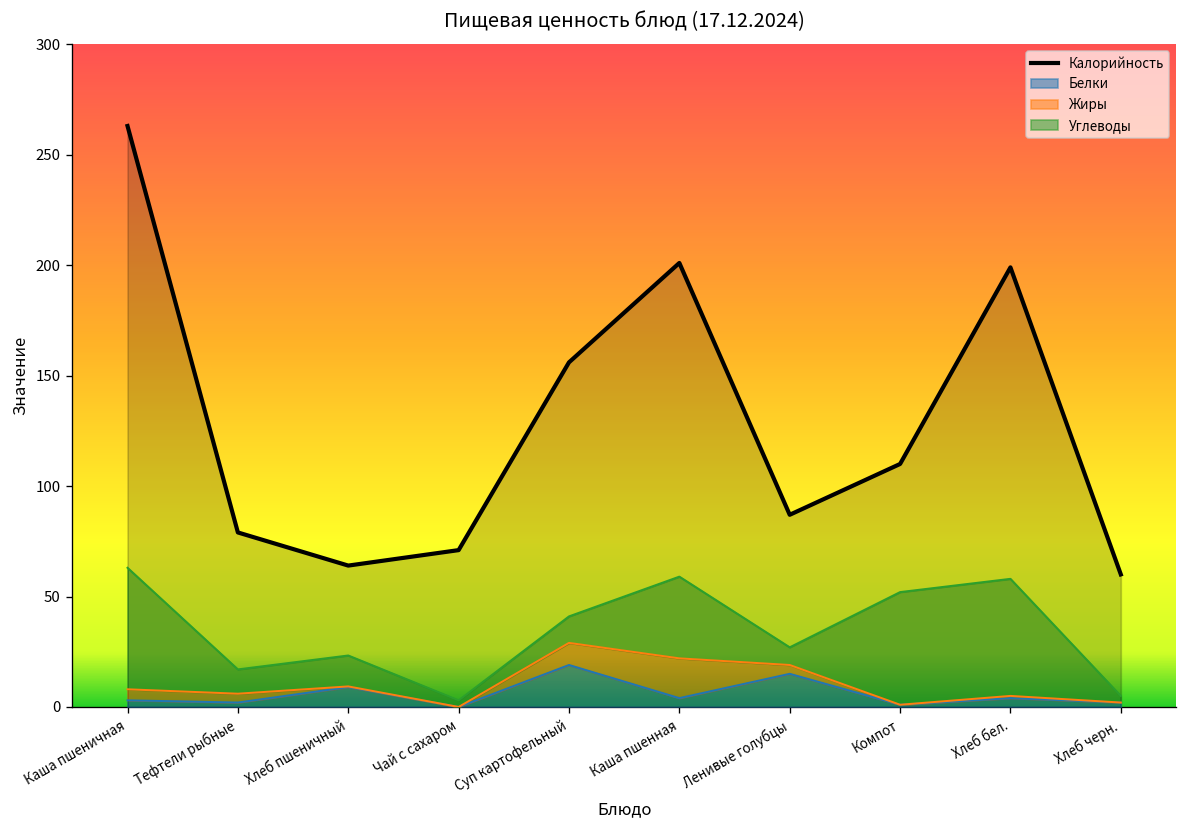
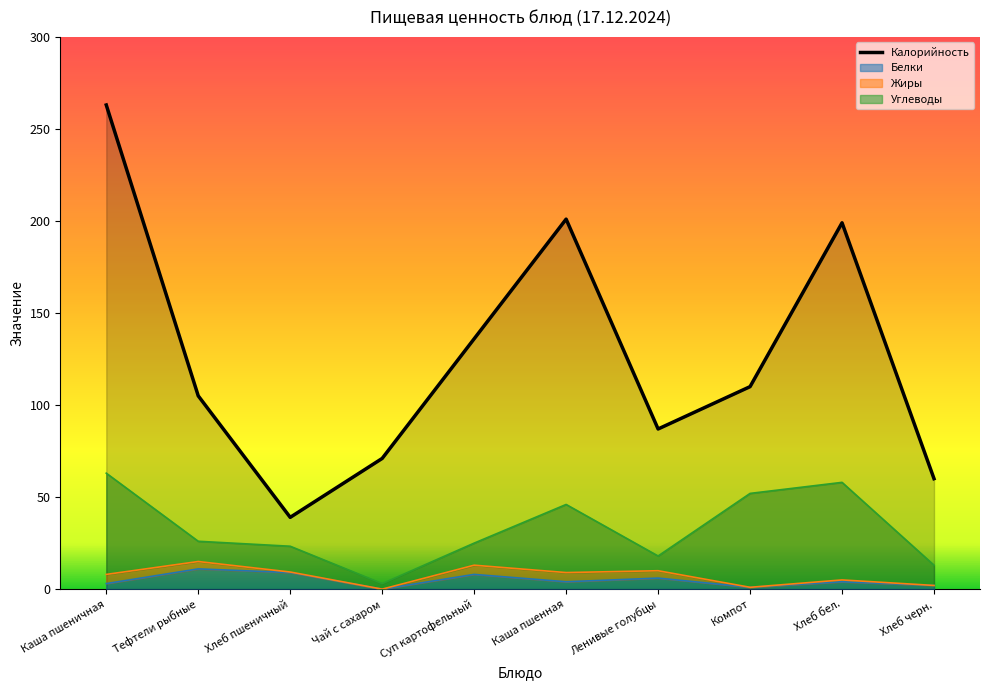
  {
    "Калорийность": {
      "Каша пшеничная": 263,
-     "Тефтели рыбные": 79,
-     "Хлеб пшеничный": 64,
+     "Тефтели рыбные": 105,
+     "Хлеб пшеничный": 39,
      "Чай с сахаром": 71,
-     "Суп картофельный": 156,
+     "Суп картофельный": 136,
      "Каша пшенная": 201,
      "Ленивые голубцы": 87,
      "Компот": 110,
      "Хлеб бел.": 199,
      "Хлеб черн.": 60
    },
    "Белки": {
      "Каша пшеничная": 3,
-     "Тефтели рыбные": 2,
-     "Суп картофельный": 19,
+     "Тефтели рыбные": 11,
+     "Суп картофельный": 8,
      "Каша пшенная": 4,
-     "Ленивые голубцы": 15
+     "Ленивые голубцы": 6
    },
    "Жиры": {
      "Тефтели рыбные": 4,
-     "Суп картофельный": 10,
-     "Каша пшенная": 18,
+     "Суп картофельный": 5,
+     "Каша пшенная": 5,
      "Ленивые голубцы": 4
    },
    "Углеводы": {
      "Тефтели рыбные": 11,
      "Чай с сахаром": 3,
      "Суп картофельный": 12,
      "Каша пшенная": 37,
      "Ленивые голубцы": 8,
-     "Хлеб черн.": 3
+     "Хлеб черн.": 11
    }
  }
